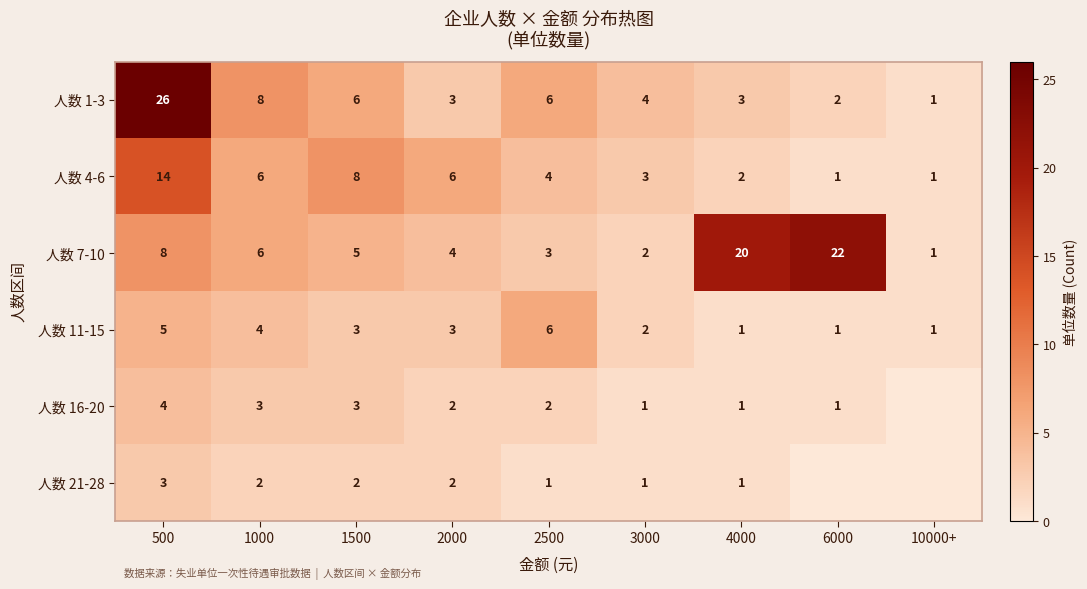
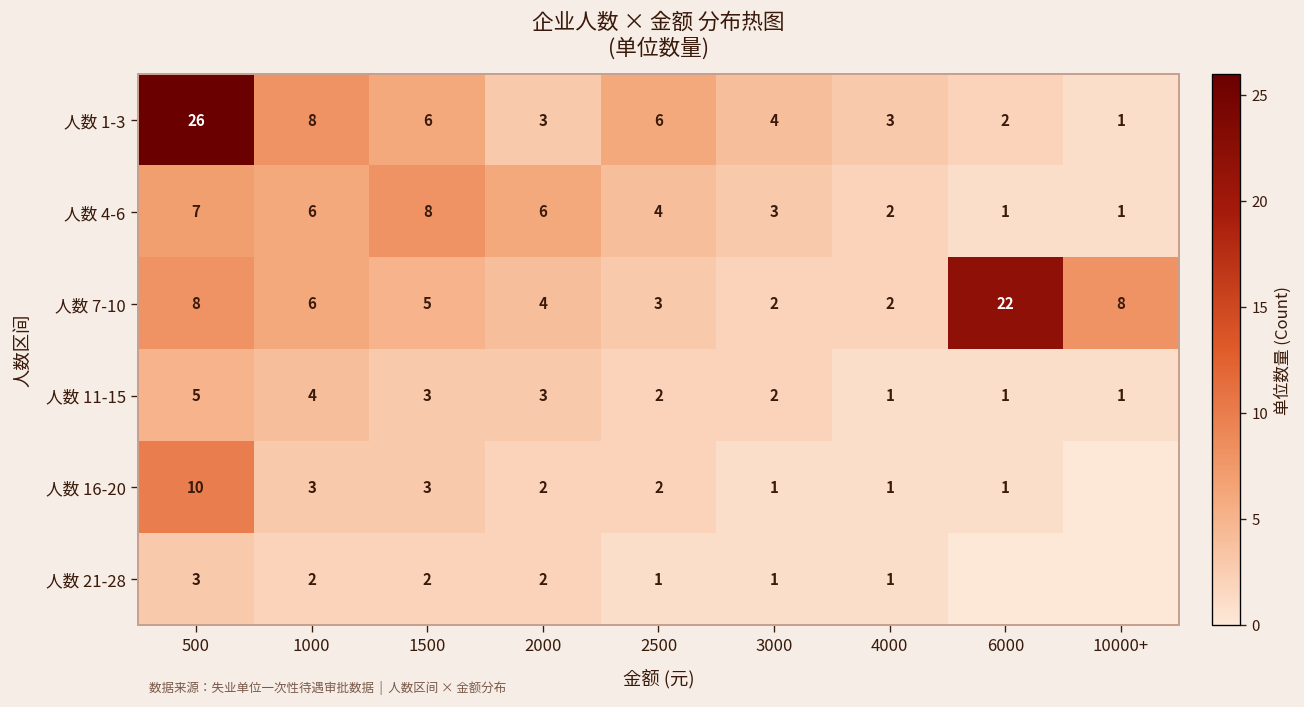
  {
    "人数 1-3": {
      "500": 26,
      "1000": 8,
      "1500": 6,
      "2000": 3,
      "2500": 6,
      "3000": 4,
      "4000": 3,
      "6000": 2,
      "10000+": 1
    },
    "人数 4-6": {
-     "500": 14,
+     "500": 7,
      "1000": 6,
      "1500": 8,
      "2000": 6,
      "2500": 4,
      "3000": 3,
      "4000": 2,
      "6000": 1,
      "10000+": 1
    },
    "人数 7-10": {
      "500": 8,
      "1000": 6,
      "1500": 5,
      "2000": 4,
      "2500": 3,
      "3000": 2,
-     "4000": 20,
+     "4000": 2,
      "6000": 22,
-     "10000+": 1
+     "10000+": 8
    },
    "人数 11-15": {
      "500": 5,
      "1000": 4,
      "1500": 3,
      "2000": 3,
-     "2500": 6,
+     "2500": 2,
      "3000": 2,
      "4000": 1,
      "6000": 1,
      "10000+": 1
    },
    "人数 16-20": {
-     "500": 4,
+     "500": 10,
      "1000": 3,
      "1500": 3,
      "2000": 2,
      "2500": 2,
      "3000": 1,
      "4000": 1,
      "6000": 1
    },
    "人数 21-28": {
      "500": 3,
      "1000": 2,
      "1500": 2,
      "2000": 2,
      "2500": 1,
      "3000": 1,
      "4000": 1
    }
  }
